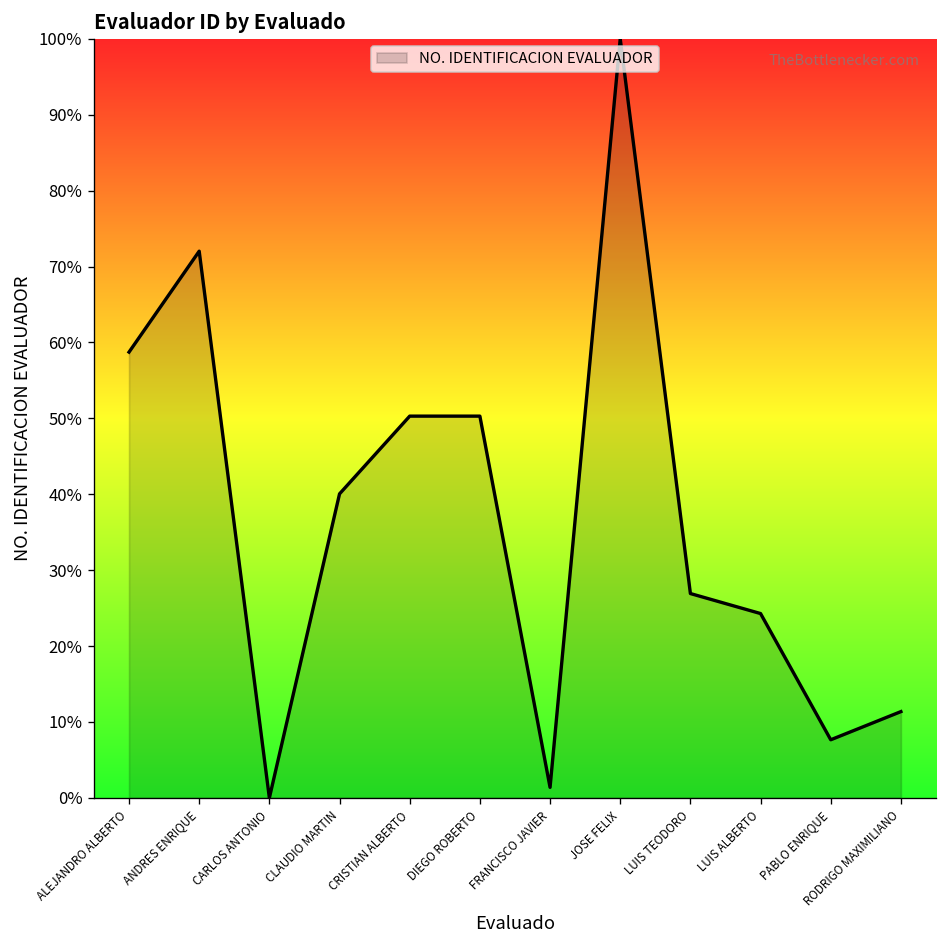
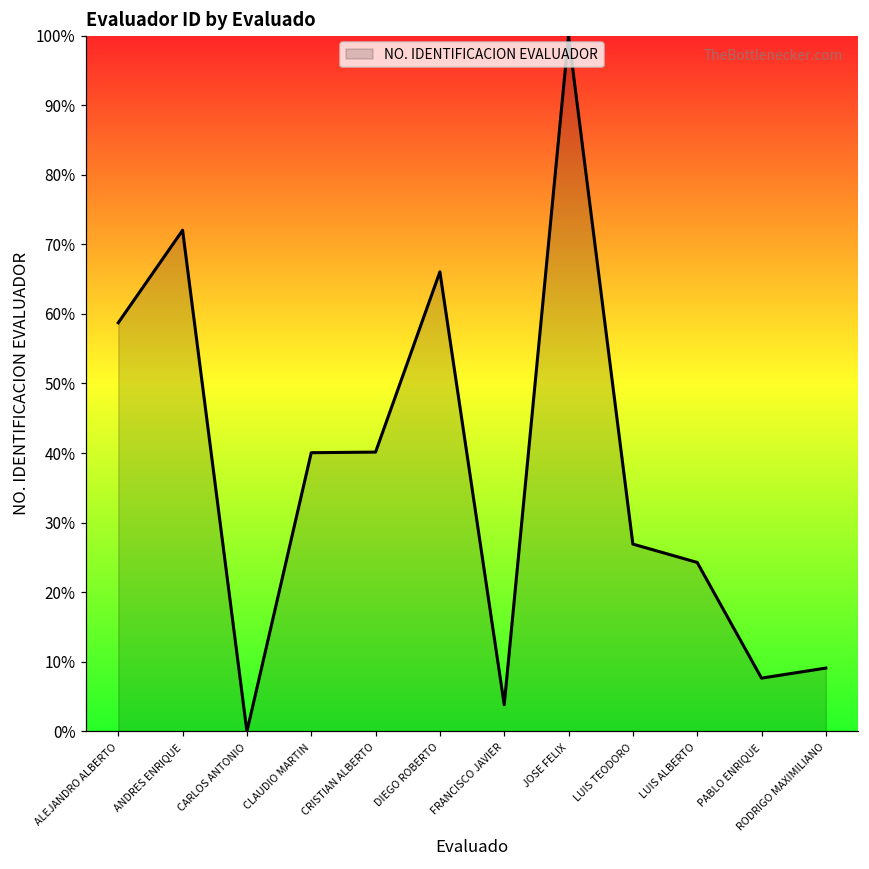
  {
    "ALEJANDRO ALBERTO": "59%",
    "ANDRES ENRIQUE": "72%",
    "CARLOS ANTONIO": "0%",
    "CLAUDIO MARTIN": "40%",
-   "CRISTIAN ALBERTO": "50%",
-   "DIEGO ROBERTO": "50%",
-   "FRANCISCO JAVIER": "1%",
+   "CRISTIAN ALBERTO": "40%",
+   "DIEGO ROBERTO": "66%",
+   "FRANCISCO JAVIER": "4%",
    "JOSE FELIX": "100%",
    "LUIS TEODORO": "27%",
    "LUIS ALBERTO": "24%",
    "PABLO ENRIQUE": "8%",
-   "RODRIGO MAXIMILIANO": "11%"
+   "RODRIGO MAXIMILIANO": "9%"
  }
